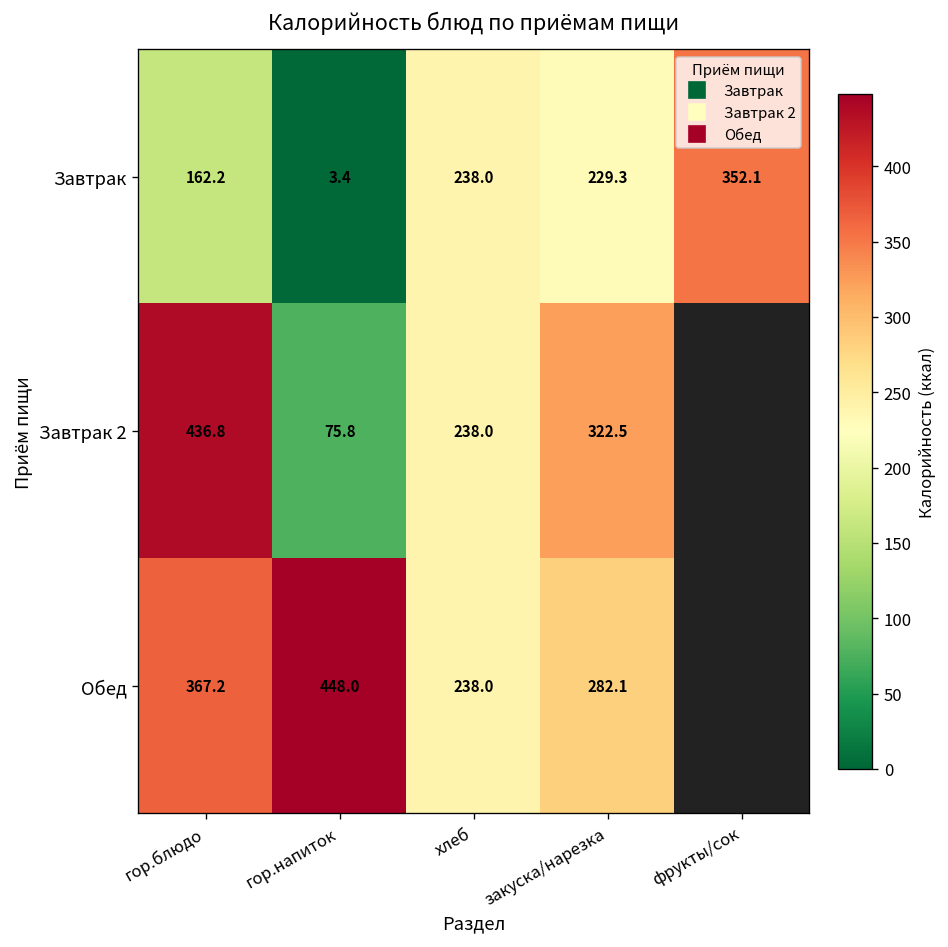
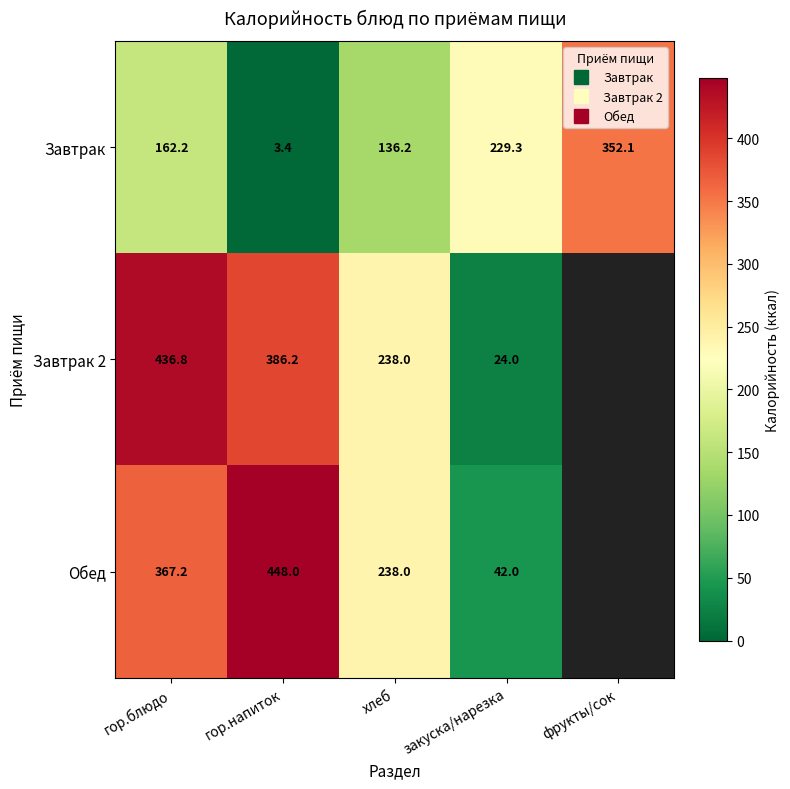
  {
    "Завтрак": {
      "гор.блюдо": 162.2,
      "гор.напиток": 3.4,
-     "хлеб": 238.0,
+     "хлеб": 136.2,
      "закуска/нарезка": 229.3,
      "фрукты/сок": 352.1
    },
    "Завтрак 2": {
      "гор.блюдо": 436.8,
-     "гор.напиток": 75.8,
+     "гор.напиток": 386.2,
      "хлеб": 238.0,
-     "закуска/нарезка": 322.5
+     "закуска/нарезка": 24.0
    },
    "Обед": {
      "гор.блюдо": 367.2,
      "гор.напиток": 448.0,
      "хлеб": 238.0,
-     "закуска/нарезка": 282.1
+     "закуска/нарезка": 42.0
    }
  }
